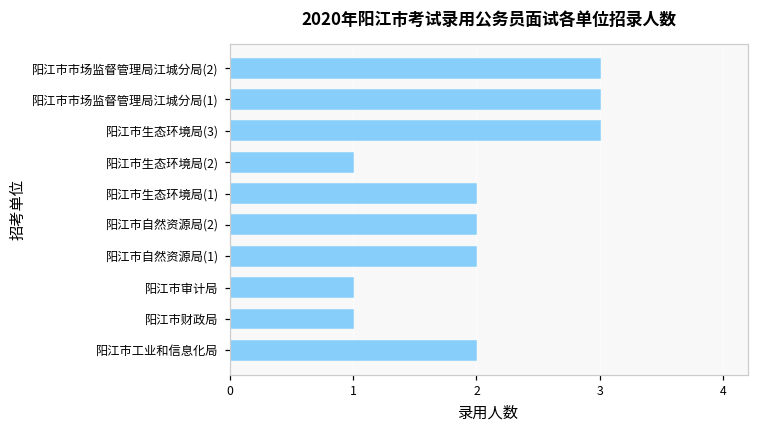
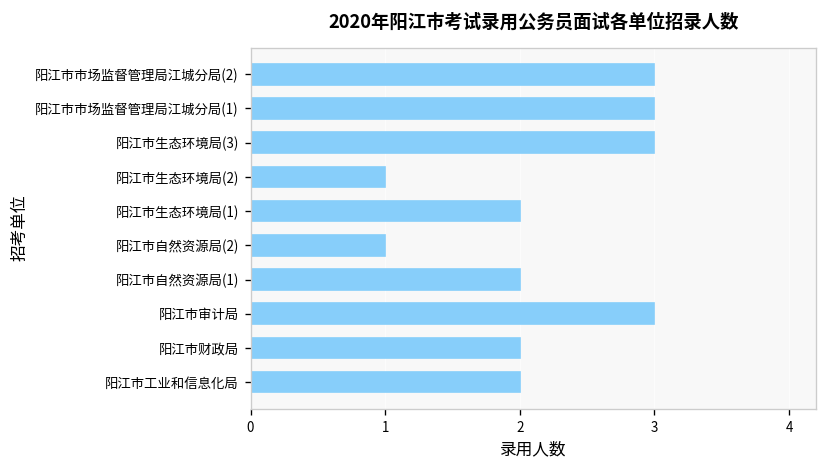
  {
    "阳江市市场监督管理局江城分局(2)": 3,
    "阳江市市场监督管理局江城分局(1)": 3,
    "阳江市生态环境局(3)": 3,
    "阳江市生态环境局(2)": 1,
    "阳江市生态环境局(1)": 2,
-   "阳江市自然资源局(2)": 2,
+   "阳江市自然资源局(2)": 1,
    "阳江市自然资源局(1)": 2,
-   "阳江市审计局": 1,
-   "阳江市财政局": 1,
+   "阳江市审计局": 3,
+   "阳江市财政局": 2,
    "阳江市工业和信息化局": 2
  }
